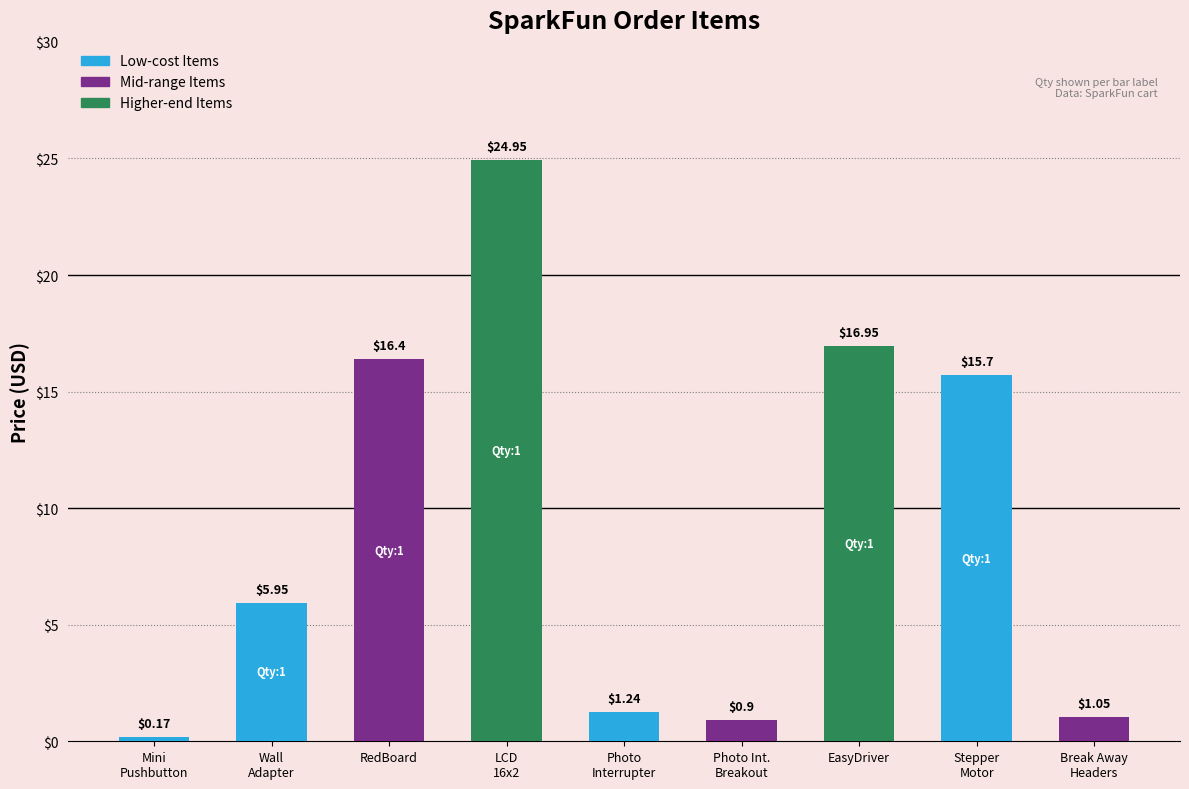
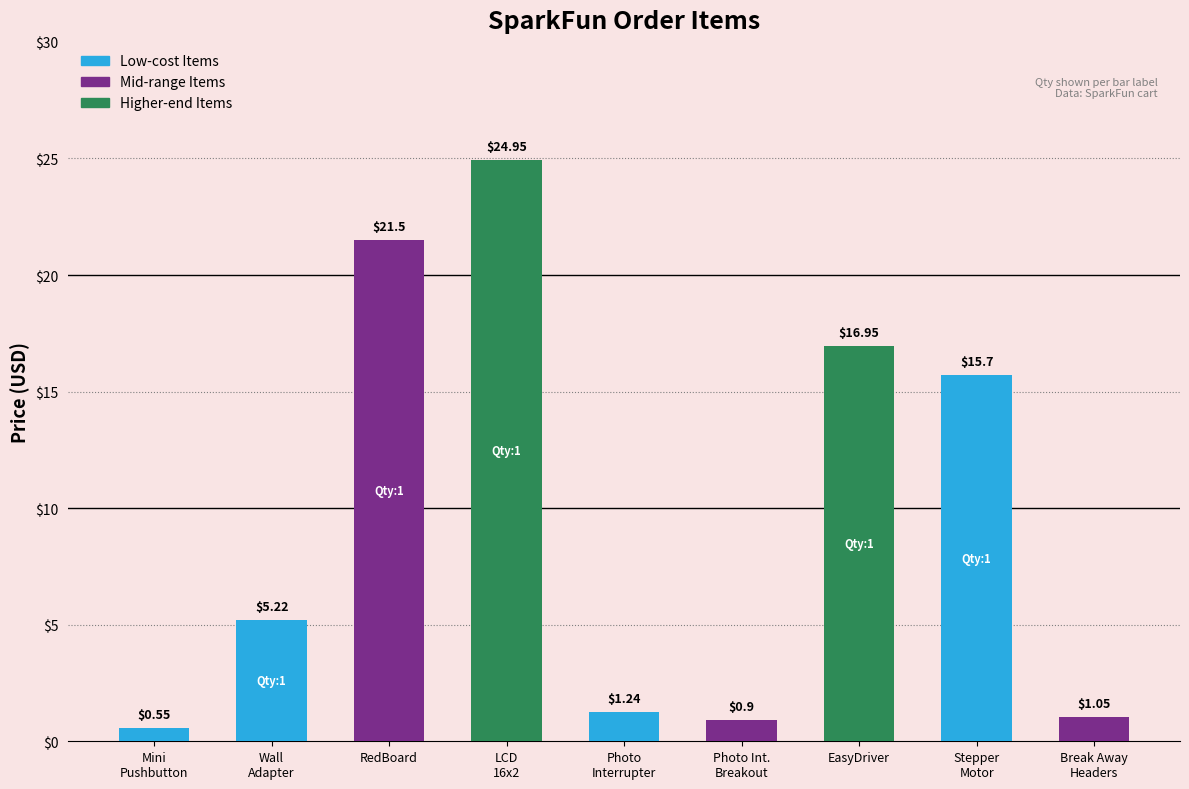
  {
-   "Mini Pushbutton": "$0.17",
-   "Wall Adapter": "$5.95",
-   "RedBoard": "$16.4",
+   "Mini Pushbutton": "$0.55",
+   "Wall Adapter": "$5.22",
+   "RedBoard": "$21.5",
    "LCD 16x2": "$24.95",
    "Photo Interrupter": "$1.24",
    "Photo Int. Breakout": "$0.9",
    "EasyDriver": "$16.95",
    "Stepper Motor": "$15.7",
    "Break Away Headers": "$1.05"
  }
